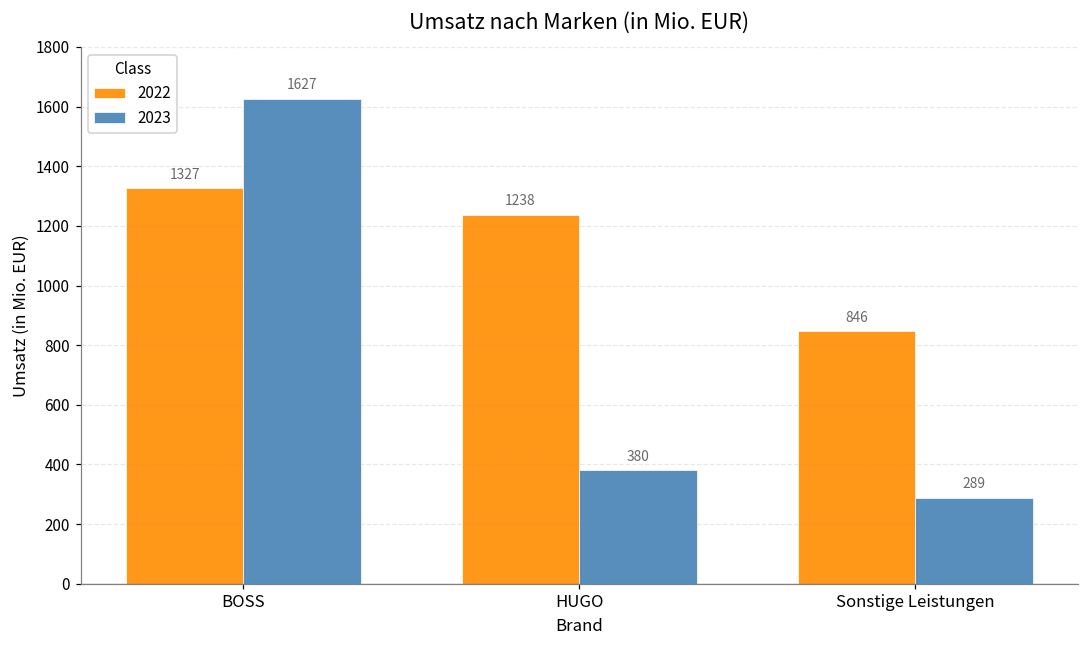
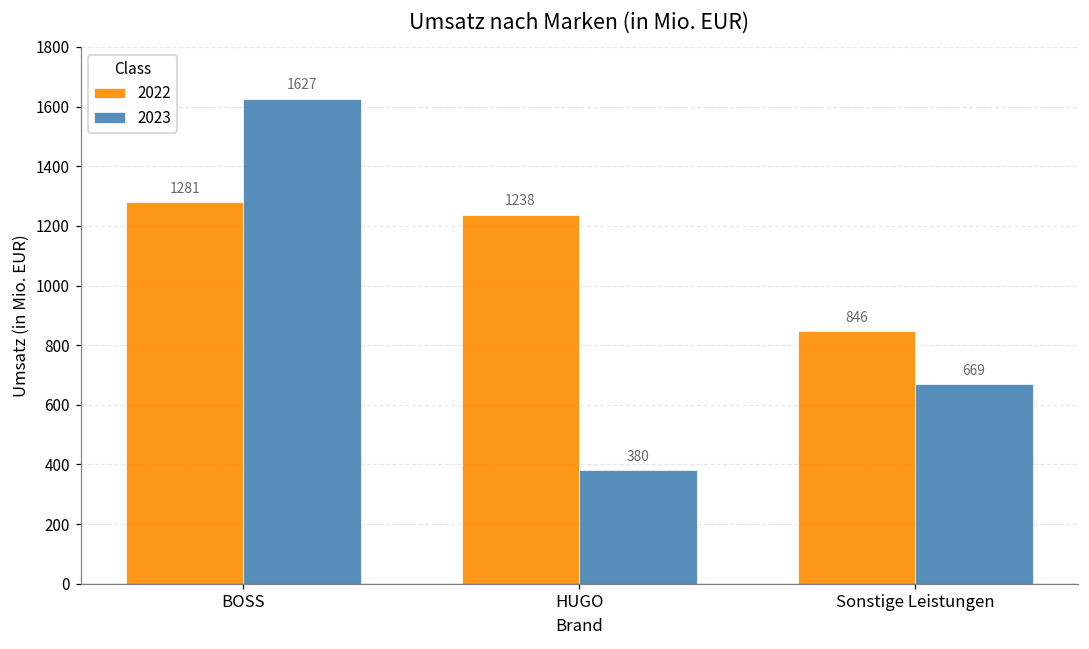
  {
    "2022": {
-     "BOSS": 1327,
+     "BOSS": 1281,
      "HUGO": 1238,
      "Sonstige Leistungen": 846
    },
    "2023": {
      "BOSS": 1627,
      "HUGO": 380,
-     "Sonstige Leistungen": 289
+     "Sonstige Leistungen": 669
    }
  }
